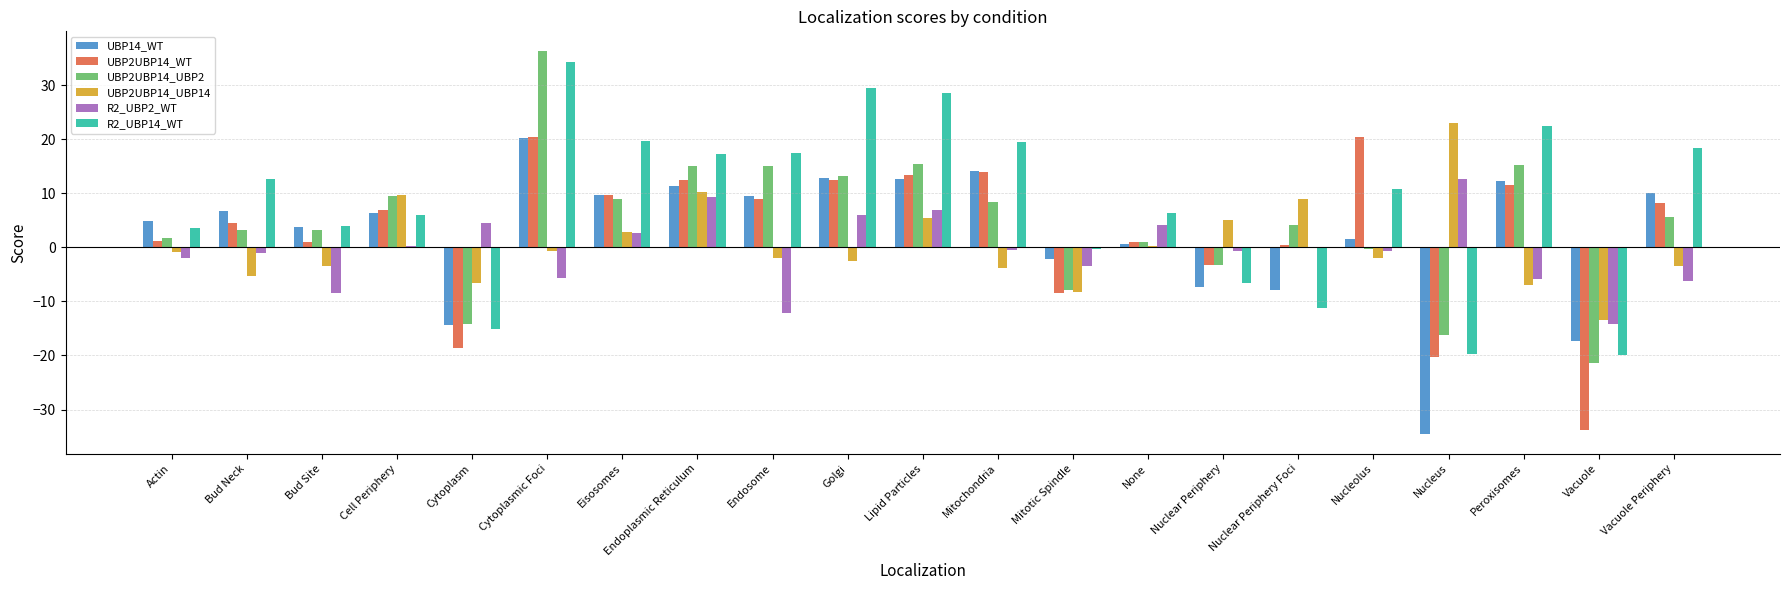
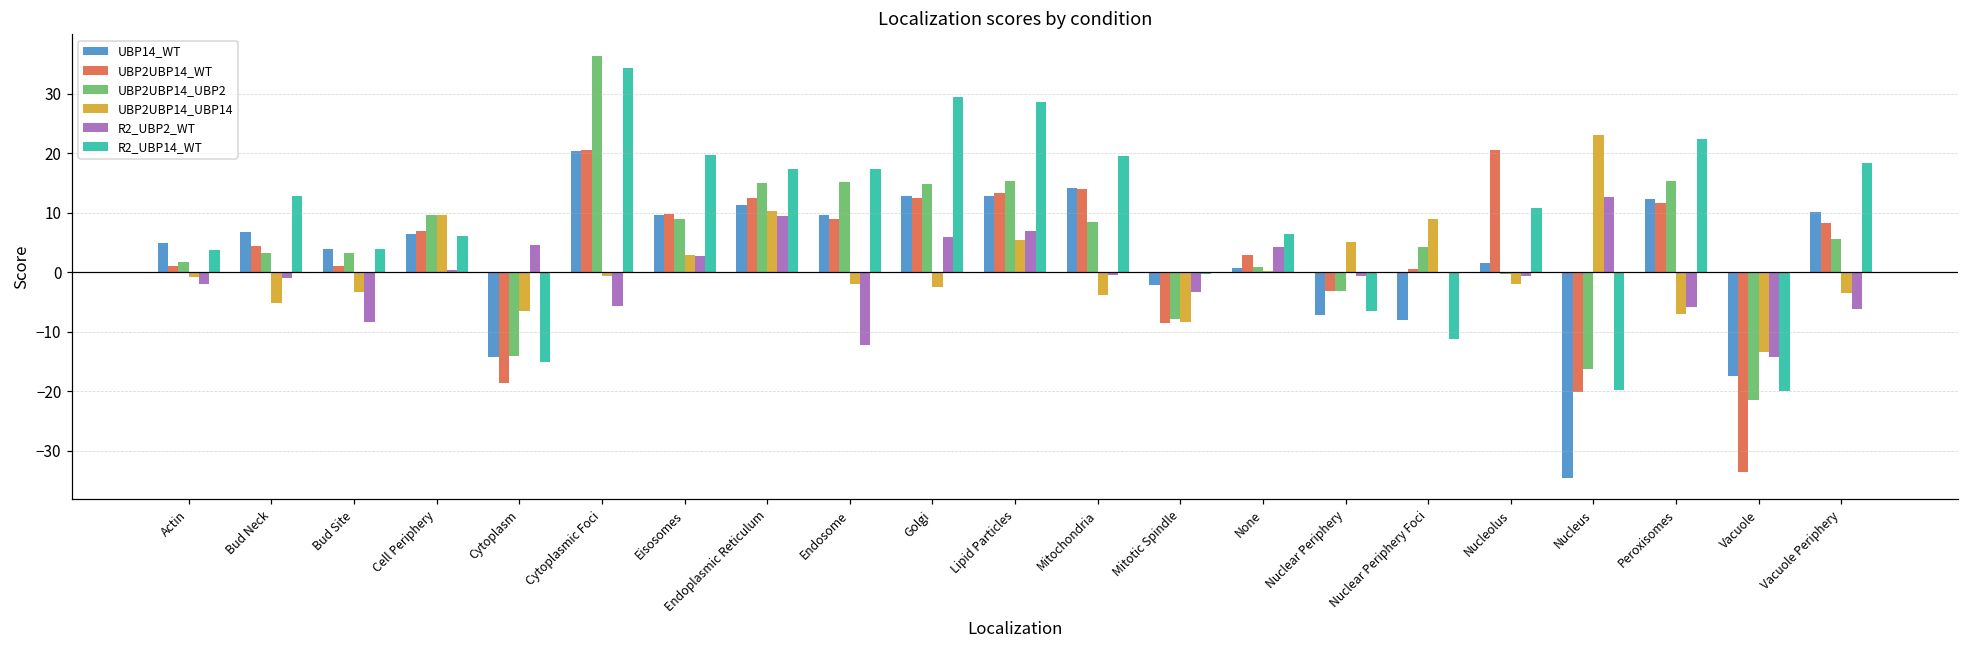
  {
    "UBP14_WT": {
      "Actin": 5,
      "Bud Neck": 7,
      "Bud Site": 4,
      "Cell Periphery": 6,
      "Cytoplasm": -14,
      "Cytoplasmic Foci": 20,
      "Eisosomes": 10,
      "Endoplasmic Reticulum": 11,
      "Endosome": 10,
      "Golgi": 13,
      "Lipid Particles": 13,
      "Mitochondria": 14,
      "Mitotic Spindle": -2,
      "None": 1,
      "Nuclear Periphery": -7,
      "Nuclear Periphery Foci": -8,
      "Nucleolus": 1,
      "Nucleus": -35,
      "Peroxisomes": 12,
      "Vacuole": -17,
      "Vacuole Periphery": 10
    },
    "UBP2UBP14_WT": {
      "Actin": 1,
      "Bud Neck": 4,
      "Bud Site": 1,
      "Cell Periphery": 7,
      "Cytoplasm": -19,
      "Cytoplasmic Foci": 20,
      "Eisosomes": 10,
      "Endoplasmic Reticulum": 12,
      "Endosome": 9,
      "Golgi": 12,
      "Lipid Particles": 13,
      "Mitochondria": 14,
      "Mitotic Spindle": -8,
-     "None": 1,
+     "None": 3,
      "Nuclear Periphery": -3,
      "Nuclear Periphery Foci": 1,
      "Nucleolus": 20,
      "Nucleus": -20,
      "Peroxisomes": 12,
      "Vacuole": -34,
      "Vacuole Periphery": 8
    },
    "UBP2UBP14_UBP2": {
      "Actin": 2,
      "Bud Neck": 3,
      "Bud Site": 3,
      "Cell Periphery": 10,
      "Cytoplasm": -14,
      "Cytoplasmic Foci": 36,
      "Eisosomes": 9,
      "Endoplasmic Reticulum": 15,
      "Endosome": 15,
-     "Golgi": 13,
+     "Golgi": 15,
      "Lipid Particles": 15,
      "Mitochondria": 8,
      "Mitotic Spindle": -8,
      "None": 1,
      "Nuclear Periphery": -3,
      "Nuclear Periphery Foci": 4,
      "Nucleus": -16,
      "Peroxisomes": 15,
      "Vacuole": -21,
      "Vacuole Periphery": 6
    },
    "UBP2UBP14_UBP14": {
      "Actin": -1,
      "Bud Neck": -5,
      "Bud Site": -3,
      "Cell Periphery": 10,
      "Cytoplasm": -7,
      "Cytoplasmic Foci": -1,
      "Eisosomes": 3,
      "Endoplasmic Reticulum": 10,
      "Endosome": -2,
      "Golgi": -3,
      "Lipid Particles": 5,
      "Mitochondria": -4,
      "Mitotic Spindle": -8,
      "Nuclear Periphery": 5,
      "Nuclear Periphery Foci": 9,
      "Nucleolus": -2,
      "Nucleus": 23,
      "Peroxisomes": -7,
      "Vacuole": -13,
      "Vacuole Periphery": -3
    },
    "R2_UBP2_WT": {
      "Actin": -2,
      "Bud Neck": -1,
      "Bud Site": -8,
      "Cytoplasm": 5,
      "Cytoplasmic Foci": -6,
      "Eisosomes": 3,
      "Endoplasmic Reticulum": 9,
      "Endosome": -12,
      "Golgi": 6,
      "Lipid Particles": 7,
      "Mitotic Spindle": -3,
      "None": 4,
      "Nuclear Periphery": -1,
      "Nucleolus": -1,
      "Nucleus": 13,
      "Peroxisomes": -6,
      "Vacuole": -14,
      "Vacuole Periphery": -6
    },
    "R2_UBP14_WT": {
      "Actin": 4,
      "Bud Neck": 13,
      "Bud Site": 4,
      "Cell Periphery": 6,
      "Cytoplasm": -15,
      "Cytoplasmic Foci": 34,
      "Eisosomes": 20,
      "Endoplasmic Reticulum": 17,
      "Endosome": 17,
      "Golgi": 29,
      "Lipid Particles": 29,
      "Mitochondria": 19,
      "None": 6,
      "Nuclear Periphery": -7,
      "Nuclear Periphery Foci": -11,
      "Nucleolus": 11,
      "Nucleus": -20,
      "Peroxisomes": 22,
      "Vacuole": -20,
      "Vacuole Periphery": 18
    }
  }
